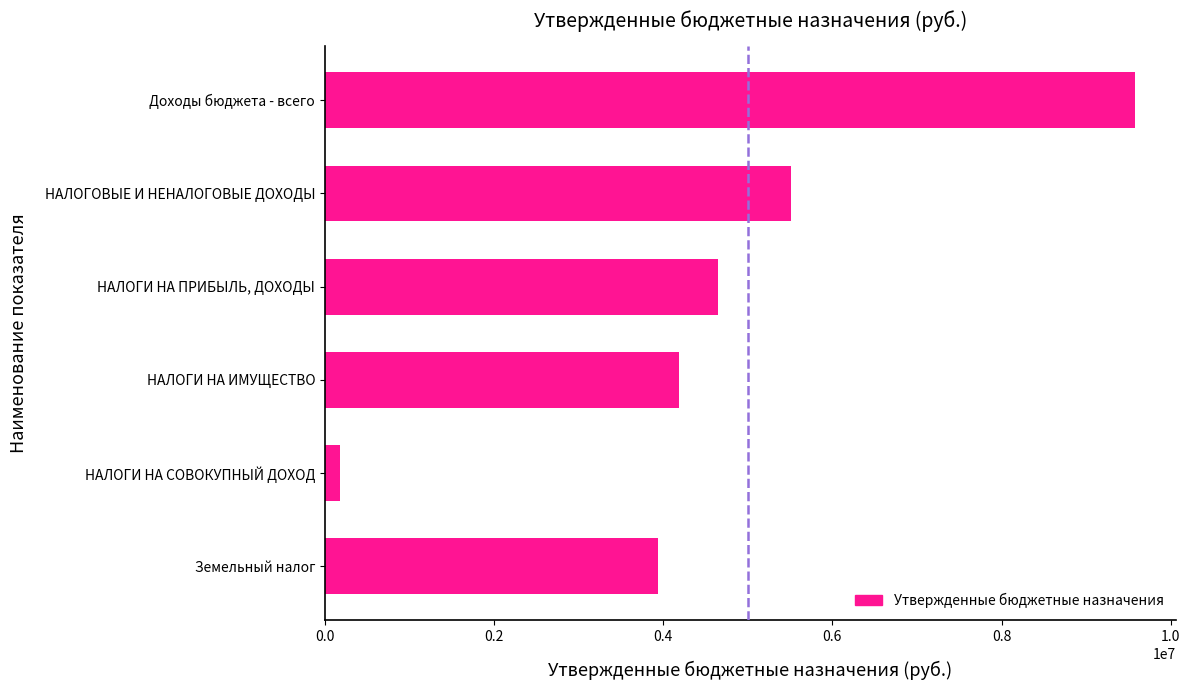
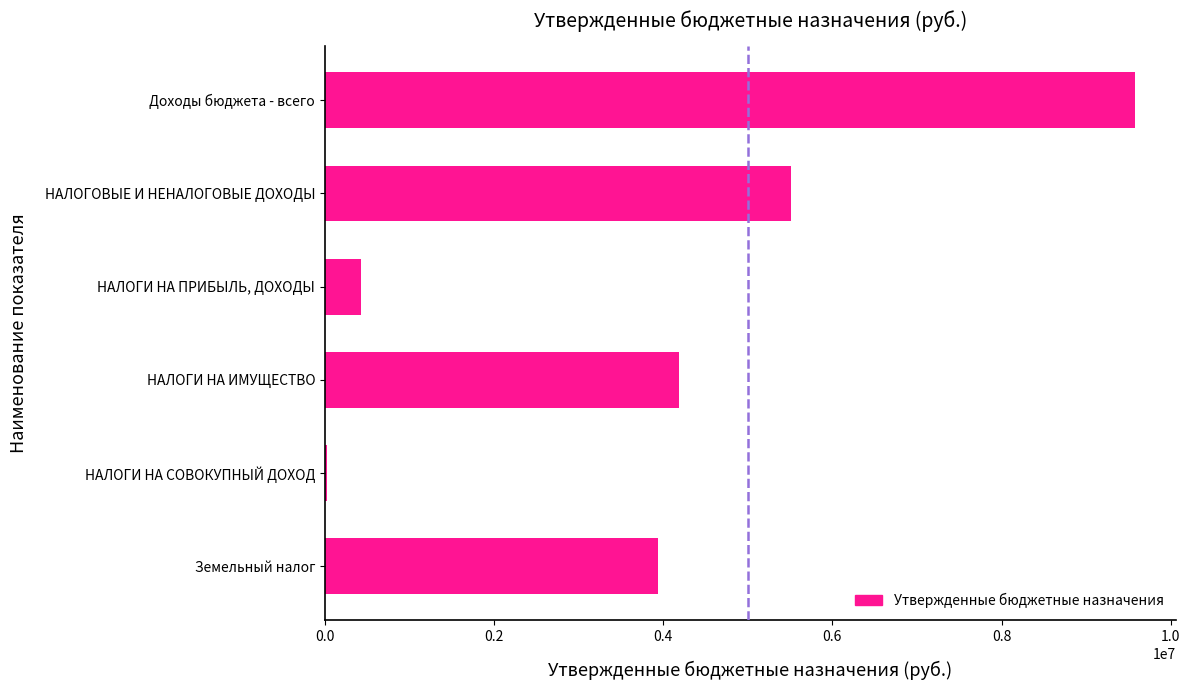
  {
    "Доходы бюджета - всего": 9600000,
    "НАЛОГОВЫЕ И НЕНАЛОГОВЫЕ ДОХОДЫ": 5500000,
-   "НАЛОГИ НА ПРИБЫЛЬ, ДОХОДЫ": 4600000,
+   "НАЛОГИ НА ПРИБЫЛЬ, ДОХОДЫ": 400000,
    "НАЛОГИ НА ИМУЩЕСТВО": 4200000,
-   "НАЛОГИ НА СОВОКУПНЫЙ ДОХОД": 200000,
+   "НАЛОГИ НА СОВОКУПНЫЙ ДОХОД": 0,
    "Земельный налог": 3900000
  }
